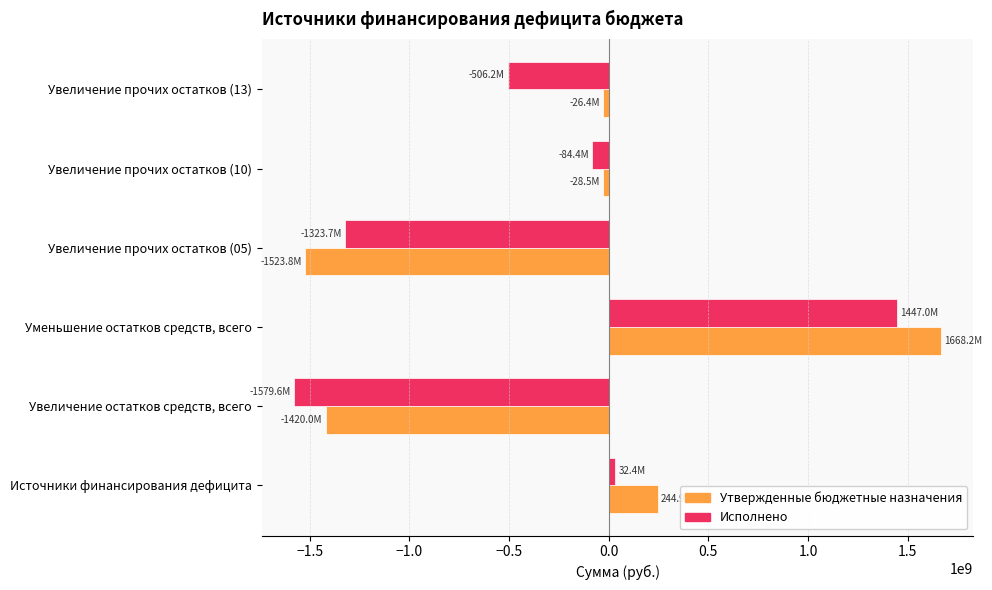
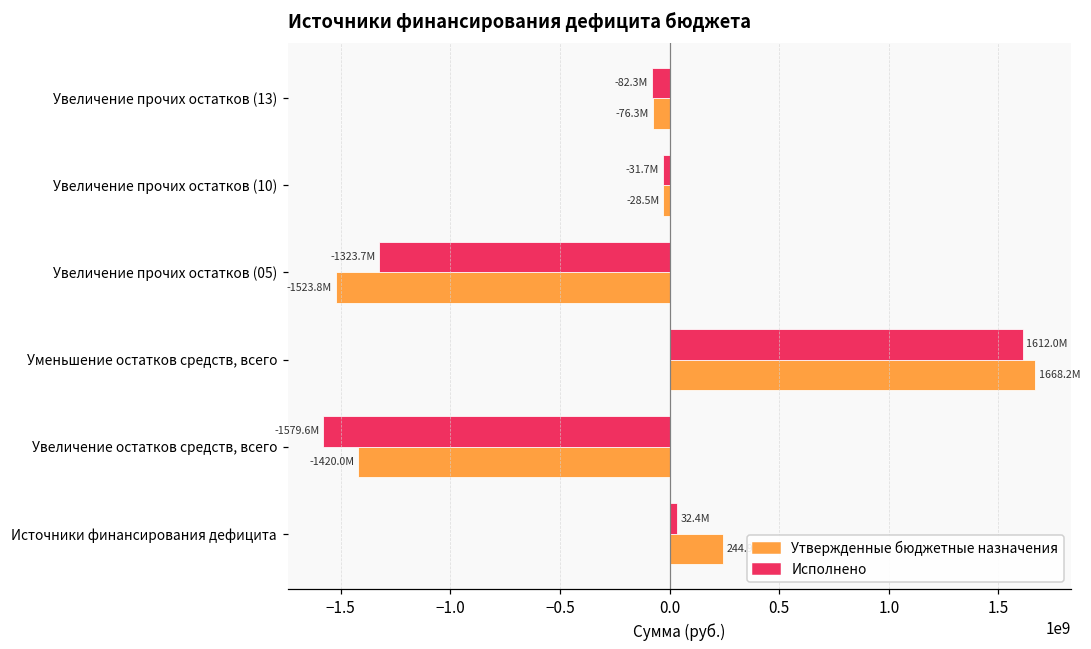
  {
    "Утвержденные бюджетные назначения": {
-     "Увеличение прочих остатков (13)": "-26.4M",
+     "Увеличение прочих остатков (13)": "-76.3M",
      "Увеличение прочих остатков (10)": "-28.5M",
      "Увеличение прочих остатков (05)": "-1523.8M",
      "Уменьшение остатков средств, всего": "1668.2M",
      "Увеличение остатков средств, всего": "-1420.0M"
    },
    "Исполнено": {
-     "Увеличение прочих остатков (13)": "-506.2M",
-     "Увеличение прочих остатков (10)": "-84.4M",
+     "Увеличение прочих остатков (13)": "-82.3M",
+     "Увеличение прочих остатков (10)": "-31.7M",
      "Увеличение прочих остатков (05)": "-1323.7M",
-     "Уменьшение остатков средств, всего": "1447.0M",
+     "Уменьшение остатков средств, всего": "1612.0M",
      "Увеличение остатков средств, всего": "-1579.6M",
      "Источники финансирования дефицита": "32.4M"
    }
  }
